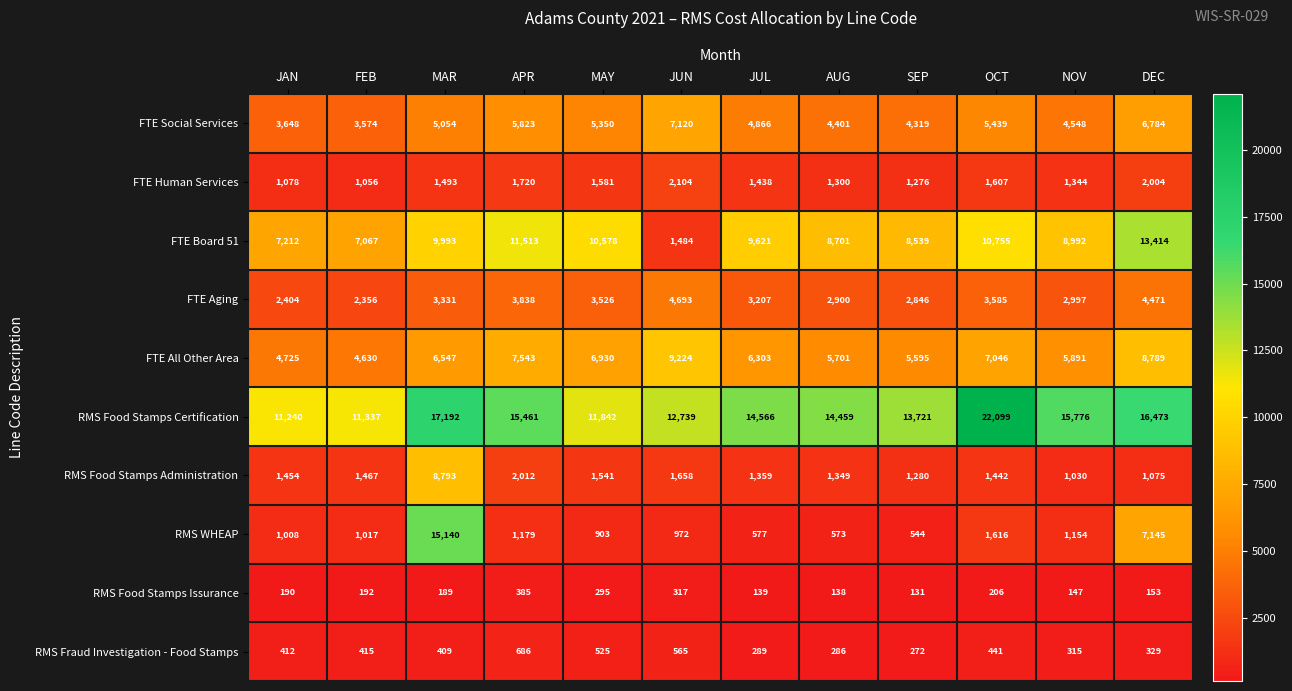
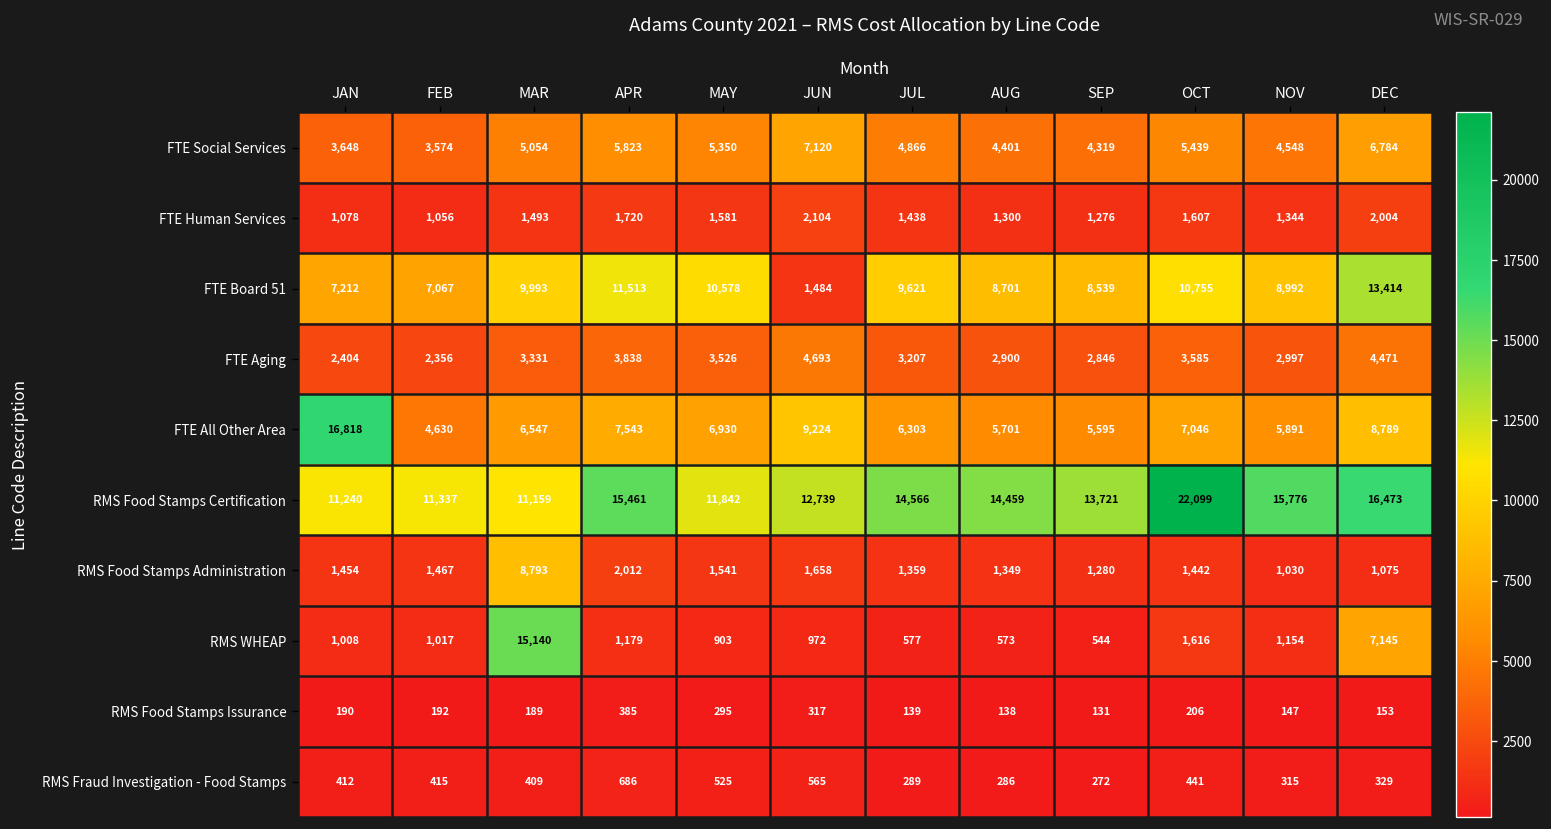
  {
    "FTE Social Services": {
      "JAN": "3,648",
      "FEB": "3,574",
      "MAR": "5,054",
      "APR": "5,823",
      "MAY": "5,350",
      "JUN": "7,120",
      "JUL": "4,866",
      "AUG": "4,401",
      "SEP": "4,319",
      "OCT": "5,439",
      "NOV": "4,548",
      "DEC": "6,784"
    },
    "FTE Human Services": {
      "JAN": "1,078",
      "FEB": "1,056",
      "MAR": "1,493",
      "APR": "1,720",
      "MAY": "1,581",
      "JUN": "2,104",
      "JUL": "1,438",
      "AUG": "1,300",
      "SEP": "1,276",
      "OCT": "1,607",
      "NOV": "1,344",
      "DEC": "2,004"
    },
    "FTE Board 51": {
      "JAN": "7,212",
      "FEB": "7,067",
      "MAR": "9,993",
      "APR": "11,513",
      "MAY": "10,578",
      "JUN": "1,484",
      "JUL": "9,621",
      "AUG": "8,701",
      "SEP": "8,539",
      "OCT": "10,755",
      "NOV": "8,992",
      "DEC": "13,414"
    },
    "FTE Aging": {
      "JAN": "2,404",
      "FEB": "2,356",
      "MAR": "3,331",
      "APR": "3,838",
      "MAY": "3,526",
      "JUN": "4,693",
      "JUL": "3,207",
      "AUG": "2,900",
      "SEP": "2,846",
      "OCT": "3,585",
      "NOV": "2,997",
      "DEC": "4,471"
    },
    "FTE All Other Area": {
-     "JAN": "4,725",
+     "JAN": "16,818",
      "FEB": "4,630",
      "MAR": "6,547",
      "APR": "7,543",
      "MAY": "6,930",
      "JUN": "9,224",
      "JUL": "6,303",
      "AUG": "5,701",
      "SEP": "5,595",
      "OCT": "7,046",
      "NOV": "5,891",
      "DEC": "8,789"
    },
    "RMS Food Stamps Certification": {
      "JAN": "11,240",
      "FEB": "11,337",
-     "MAR": "17,192",
+     "MAR": "11,159",
      "APR": "15,461",
      "MAY": "11,842",
      "JUN": "12,739",
      "JUL": "14,566",
      "AUG": "14,459",
      "SEP": "13,721",
      "OCT": "22,099",
      "NOV": "15,776",
      "DEC": "16,473"
    },
    "RMS Food Stamps Administration": {
      "JAN": "1,454",
      "FEB": "1,467",
      "MAR": "8,793",
      "APR": "2,012",
      "MAY": "1,541",
      "JUN": "1,658",
      "JUL": "1,359",
      "AUG": "1,349",
      "SEP": "1,280",
      "OCT": "1,442",
      "NOV": "1,030",
      "DEC": "1,075"
    },
    "RMS WHEAP": {
      "JAN": "1,008",
      "FEB": "1,017",
      "MAR": "15,140",
      "APR": "1,179",
      "MAY": "903",
      "JUN": "972",
      "JUL": "577",
      "AUG": "573",
      "SEP": "544",
      "OCT": "1,616",
      "NOV": "1,154",
      "DEC": "7,145"
    },
    "RMS Food Stamps Issurance": {
      "JAN": "190",
      "FEB": "192",
      "MAR": "189",
      "APR": "385",
      "MAY": "295",
      "JUN": "317",
      "JUL": "139",
      "AUG": "138",
      "SEP": "131",
      "OCT": "206",
      "NOV": "147",
      "DEC": "153"
    },
    "RMS Fraud Investigation - Food Stamps": {
      "JAN": "412",
      "FEB": "415",
      "MAR": "409",
      "APR": "686",
      "MAY": "525",
      "JUN": "565",
      "JUL": "289",
      "AUG": "286",
      "SEP": "272",
      "OCT": "441",
      "NOV": "315",
      "DEC": "329"
    }
  }
